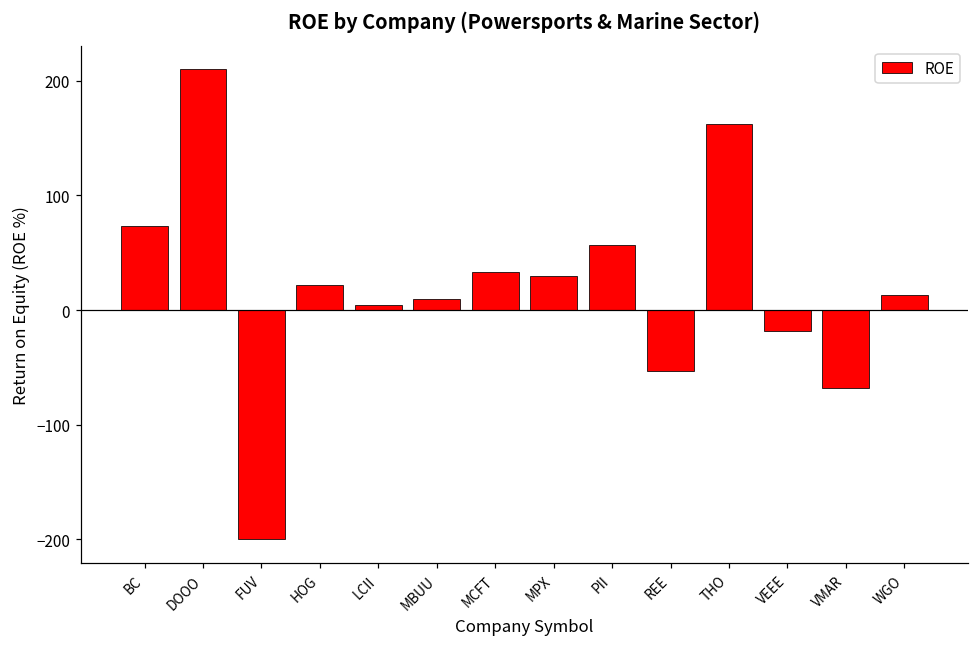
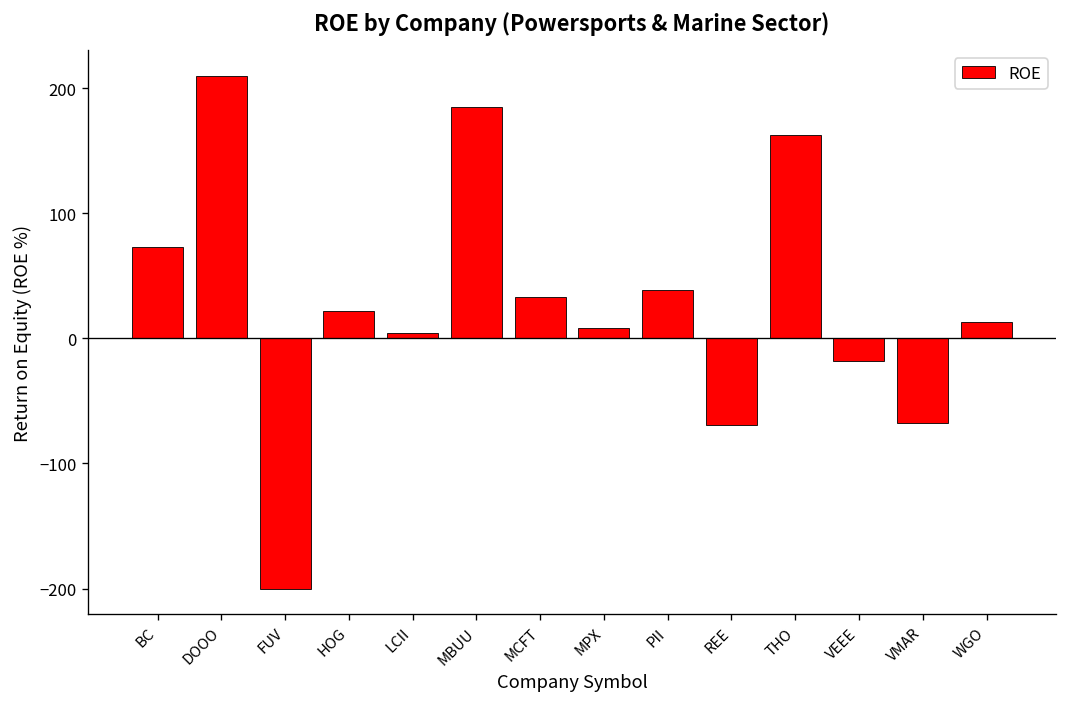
  {
    "BC": 73,
    "DOOO": 210,
    "FUV": -200,
    "HOG": 22,
    "LCII": 5,
-   "MBUU": 10,
+   "MBUU": 185,
    "MCFT": 33,
-   "MPX": 30,
-   "PII": 57,
-   "REE": -53,
+   "MPX": 8,
+   "PII": 39,
+   "REE": -69,
    "THO": 163,
    "VEEE": -18,
    "VMAR": -68,
    "WGO": 13
  }
